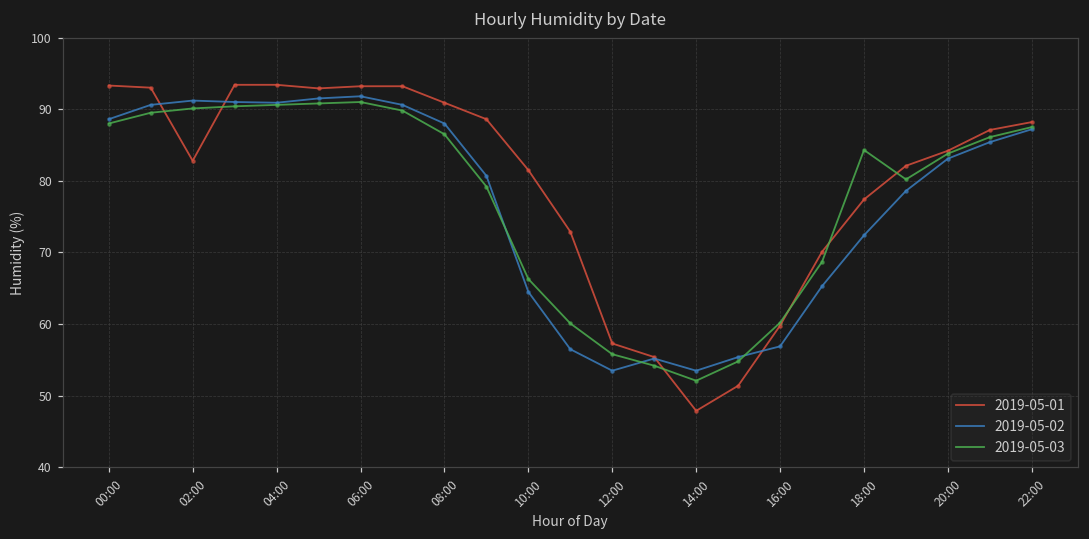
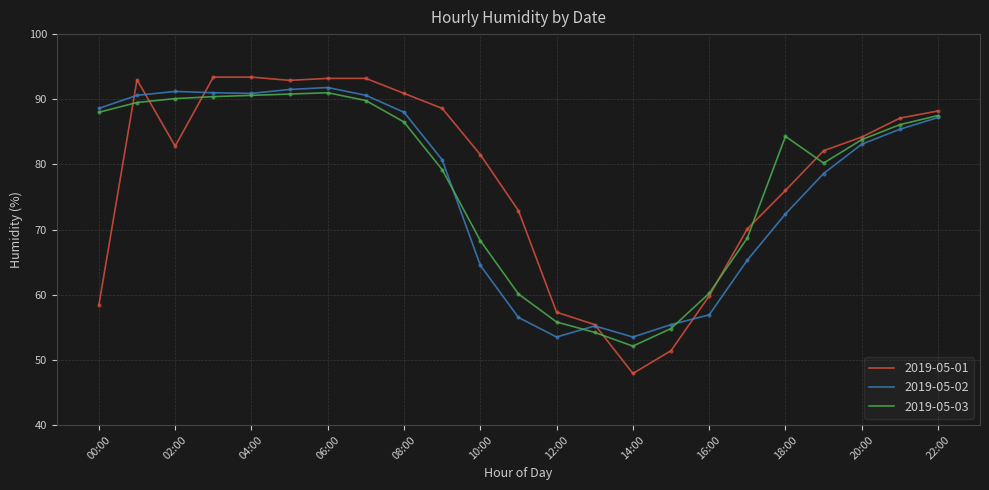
  {
    "2019-05-01": {
-     "00:00": 93,
+     "00:00": 58,
      "02:00": 83,
      "04:00": 93,
      "06:00": 93,
      "08:00": 91,
      "10:00": 82,
      "12:00": 57,
      "14:00": 48,
      "16:00": 60,
-     "18:00": 77,
+     "18:00": 76,
      "20:00": 84,
      "22:00": 88
    },
    "2019-05-02": {
      "00:00": 89,
      "02:00": 91,
      "06:00": 92,
      "08:00": 88,
      "10:00": 65,
      "12:00": 54,
      "14:00": 54,
      "16:00": 57,
      "18:00": 72,
      "20:00": 83
    },
    "2019-05-03": {
      "00:00": 88,
      "02:00": 90,
      "06:00": 91,
      "08:00": 87,
-     "10:00": 66,
+     "10:00": 68,
      "12:00": 56,
      "14:00": 52,
      "16:00": 60,
      "18:00": 84,
      "20:00": 84
    }
  }
